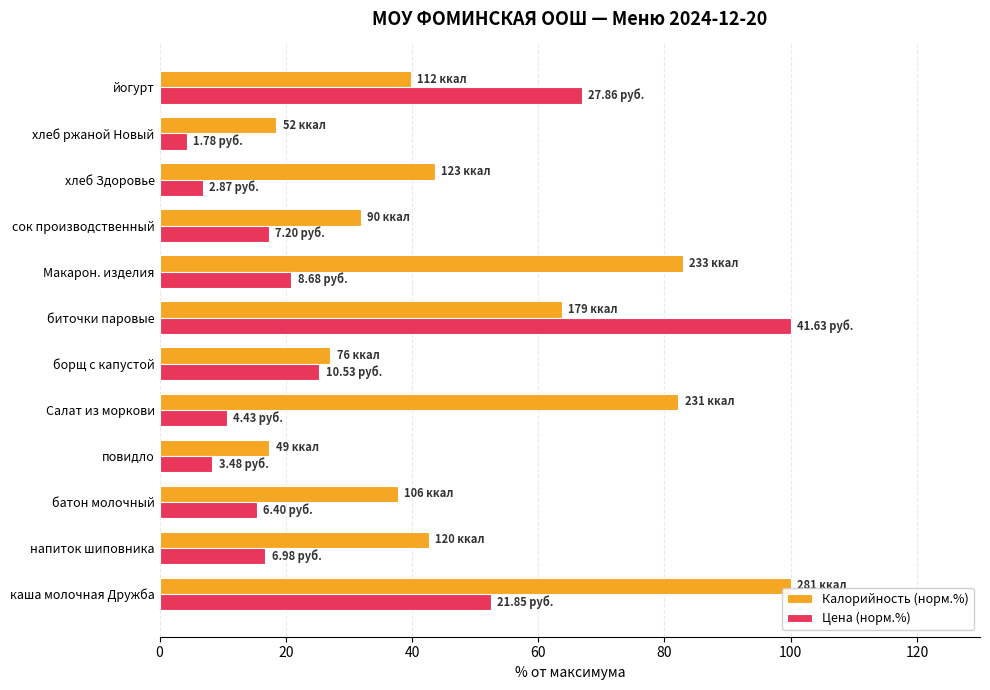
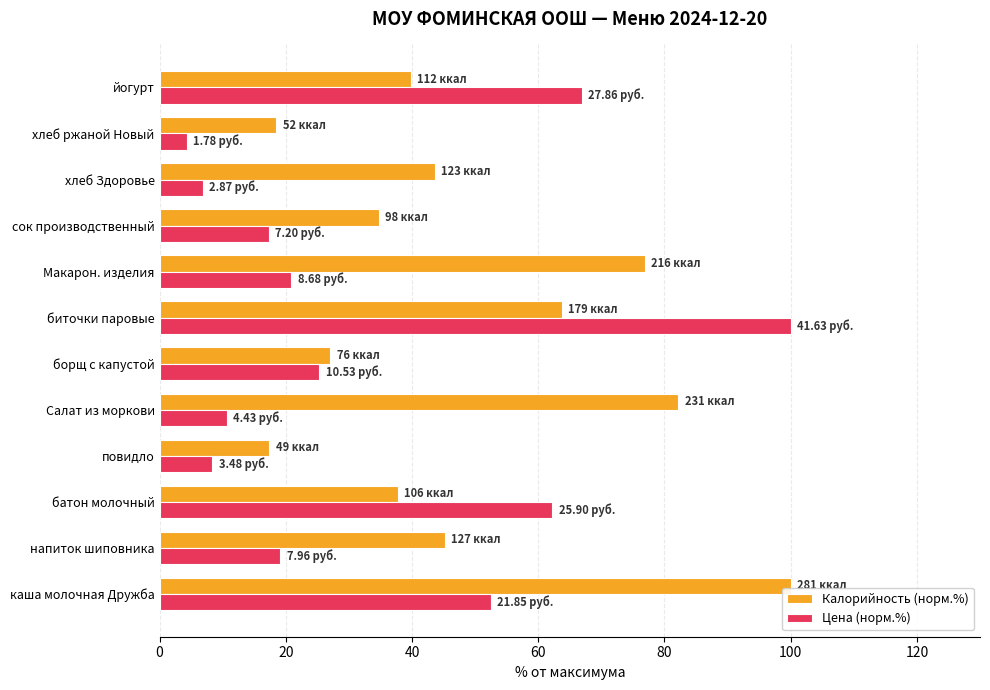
  {
    "Калорийность (норм.%)": {
-     "сок производственный": 90,
-     "Макарон. изделия": 233,
-     "напиток шиповника": 120
+     "сок производственный": 98,
+     "Макарон. изделия": 216,
+     "напиток шиповника": 127
    },
    "Цена (норм.%)": {
-     "батон молочный": 6.40,
-     "напиток шиповника": 6.98
+     "батон молочный": 25.90,
+     "напиток шиповника": 7.96
    }
  }
